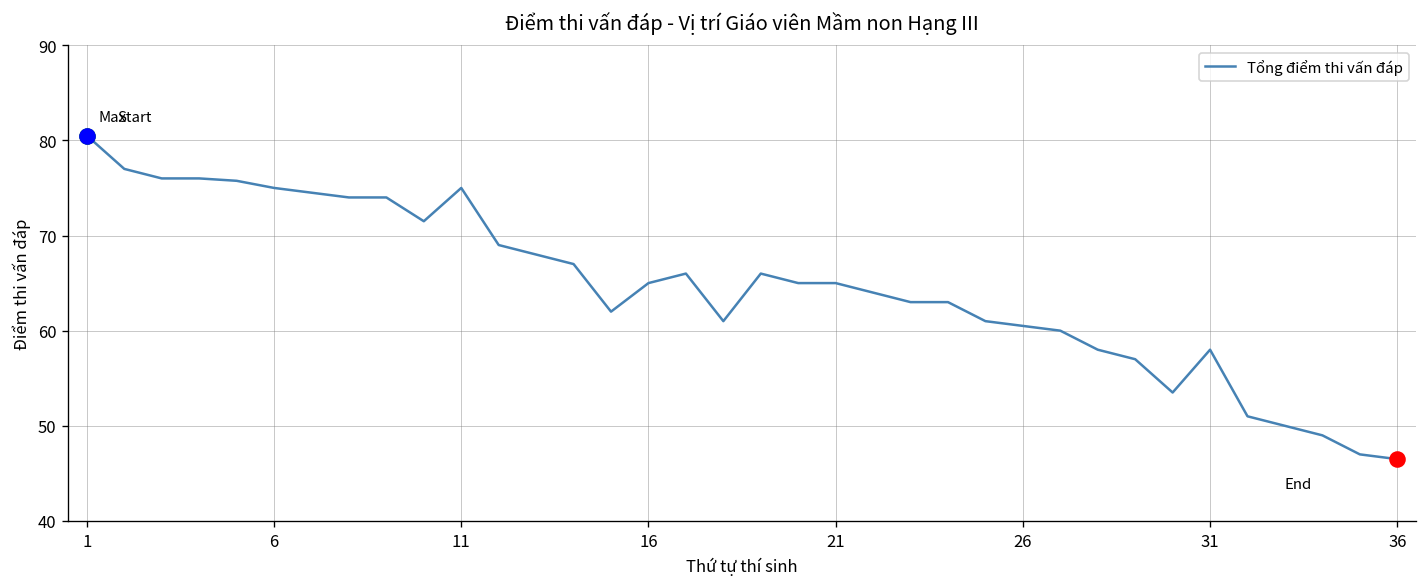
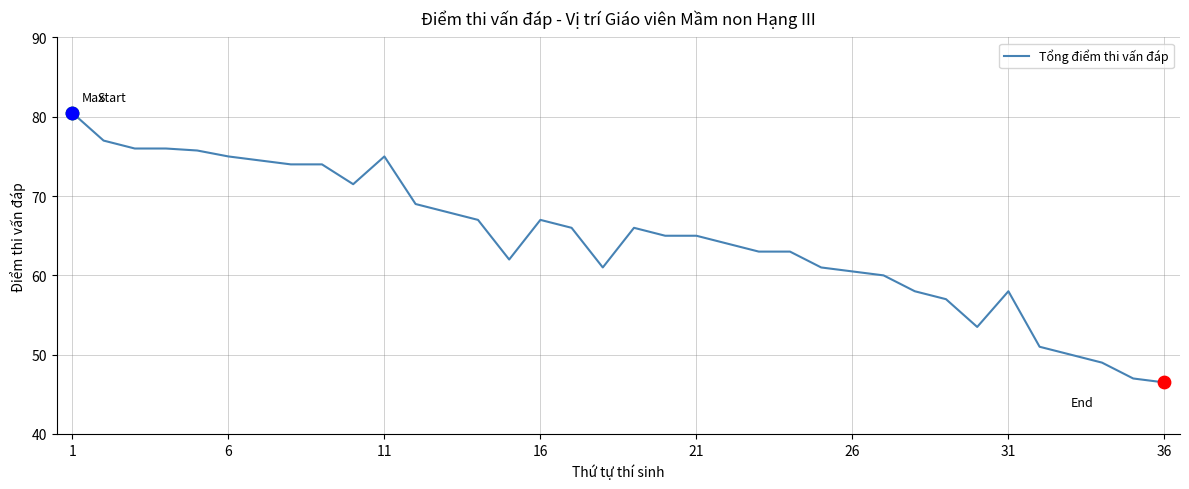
  {
    "Tổng điểm thi vấn đáp": {
      "6": 75,
      "11": 75,
-     "16": 65,
+     "16": 67,
      "21": 65,
      "26": 61,
      "31": 58
    }
  }
